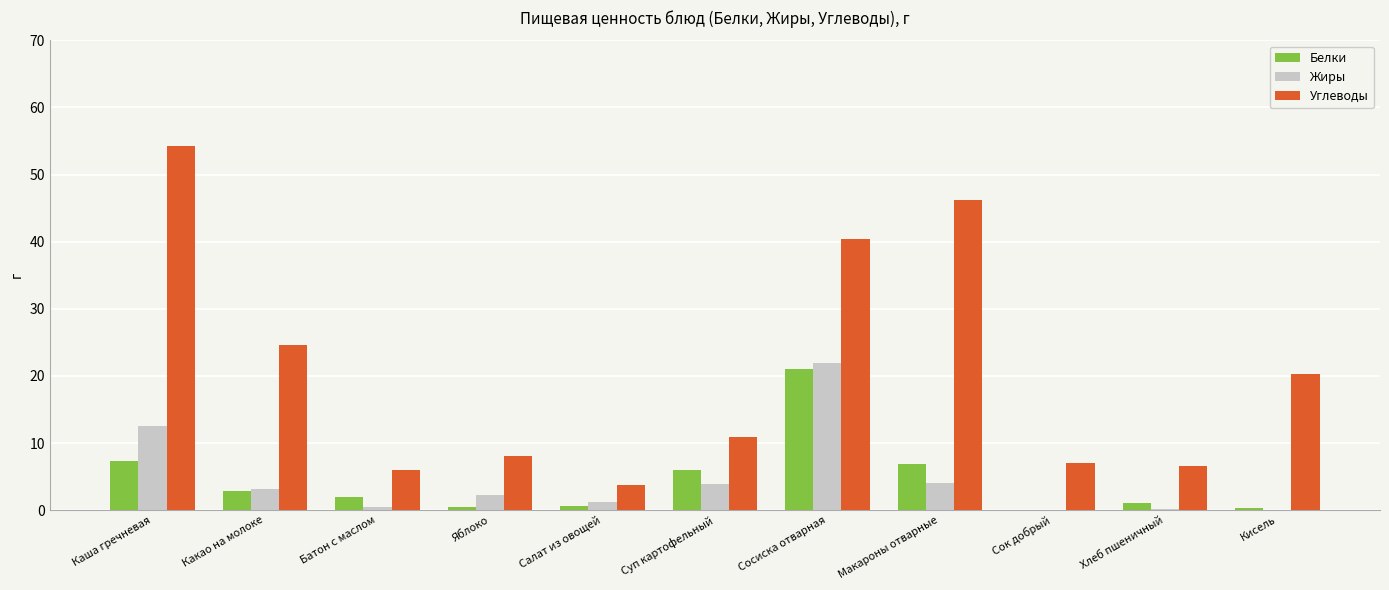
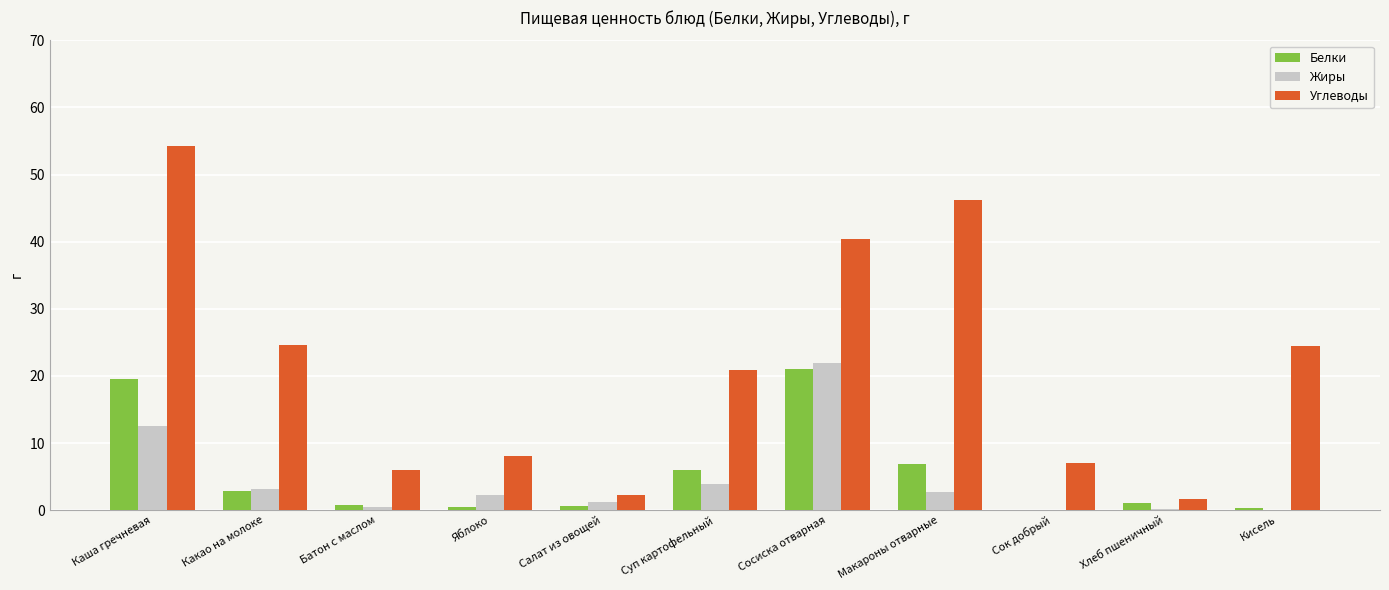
  {
    "Белки": {
-     "Каша гречневая": 7,
+     "Каша гречневая": 20,
      "Какао на молоке": 3,
-     "Батон с маслом": 2,
+     "Батон с маслом": 1,
      "Яблоко": 0,
      "Салат из овощей": 1,
      "Суп картофельный": 6,
      "Сосиска отварная": 21,
      "Макароны отварные": 7,
      "Сок добрый": 0,
      "Хлеб пшеничный": 1
    },
    "Жиры": {
      "Каша гречневая": 13,
      "Какао на молоке": 3,
      "Батон с маслом": 0,
      "Яблоко": 2,
      "Салат из овощей": 1,
      "Суп картофельный": 4,
      "Сосиска отварная": 22,
-     "Макароны отварные": 4,
+     "Макароны отварные": 3,
      "Сок добрый": 0,
      "Кисель": 0
    },
    "Углеводы": {
      "Каша гречневая": 54,
      "Какао на молоке": 25,
      "Батон с маслом": 6,
      "Яблоко": 8,
-     "Салат из овощей": 4,
-     "Суп картофельный": 11,
+     "Салат из овощей": 2,
+     "Суп картофельный": 21,
      "Сосиска отварная": 40,
      "Макароны отварные": 46,
      "Сок добрый": 7,
-     "Хлеб пшеничный": 7,
-     "Кисель": 20
+     "Хлеб пшеничный": 2,
+     "Кисель": 24
    }
  }
